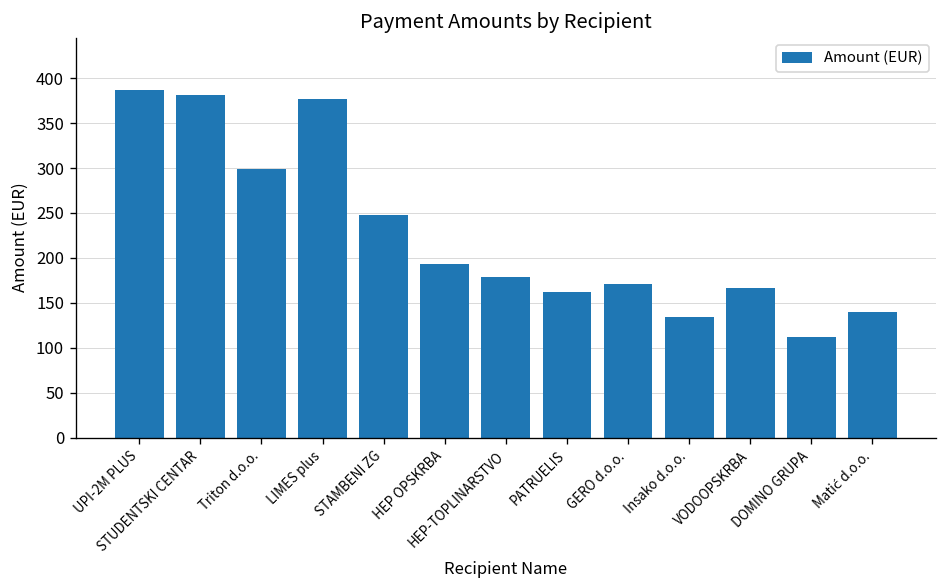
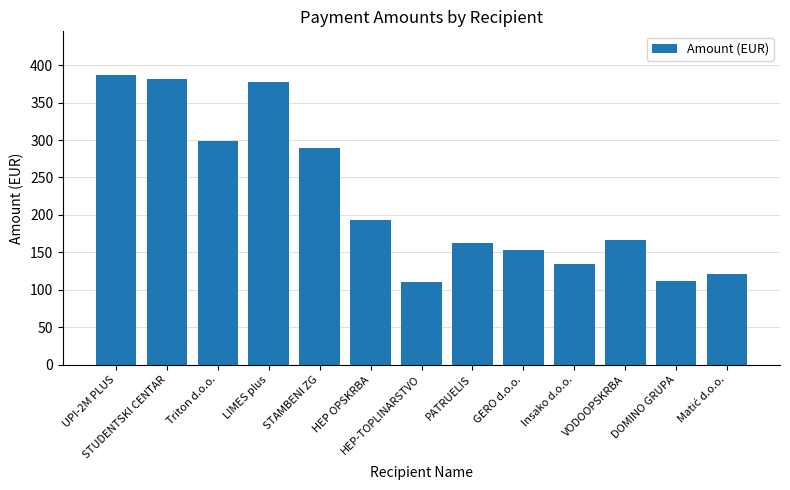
  {
    "UPI-2M PLUS": 390,
    "STUDENTSKI CENTAR": 380,
    "Triton d.o.o.": 300,
    "LIMES plus": 380,
-   "STAMBENI ZG": 250,
+   "STAMBENI ZG": 290,
    "HEP OPSKRBA": 190,
-   "HEP-TOPLINARSTVO": 180,
+   "HEP-TOPLINARSTVO": 110,
    "PATRUELIS": 160,
-   "GERO d.o.o.": 170,
+   "GERO d.o.o.": 150,
    "Insako d.o.o.": 130,
    "VODOOPSKRBA": 170,
    "DOMINO GRUPA": 110,
-   "Matić d.o.o.": 140
+   "Matić d.o.o.": 120
  }
